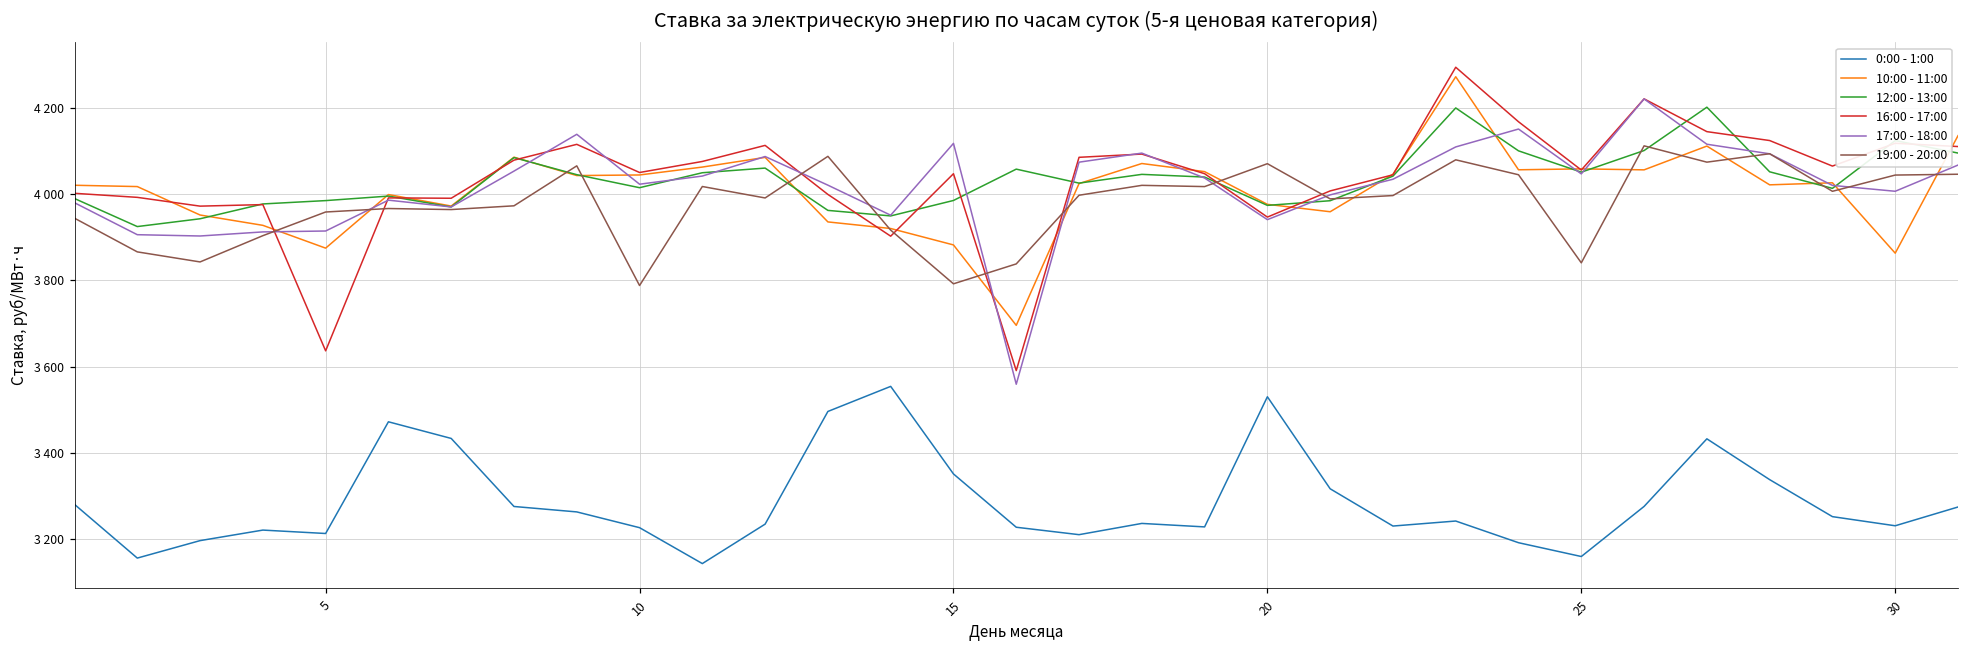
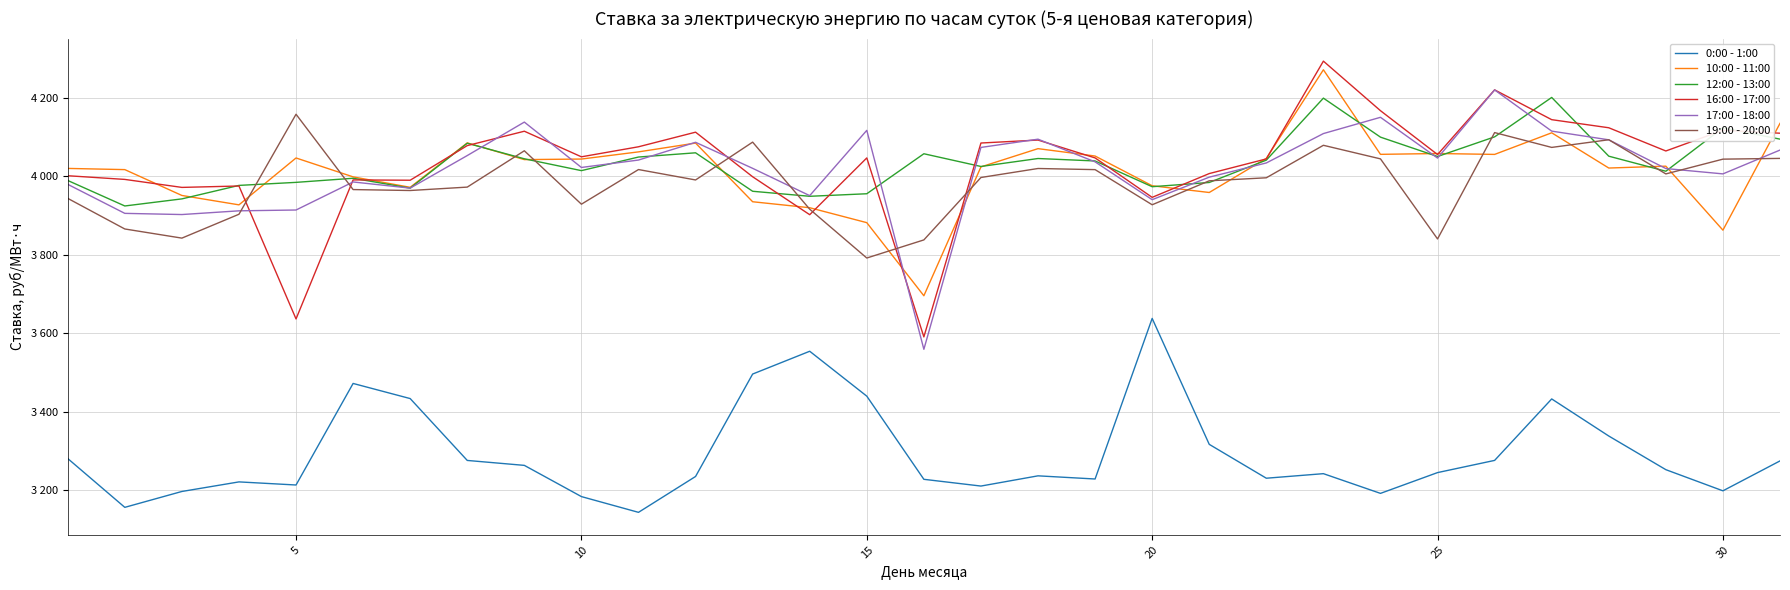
  {
    "0:00 - 1:00": {
      "5": 3210,
-     "10": 3230,
-     "15": 3350,
-     "20": 3530,
-     "25": 3160,
-     "30": 3230
+     "10": 3180,
+     "15": 3440,
+     "20": 3640,
+     "25": 3240,
+     "30": 3200
    },
    "10:00 - 11:00": {
-     "5": 3870,
+     "5": 4050,
      "15": 3880,
      "30": 3860
    },
    "12:00 - 13:00": {
      "5": 3980,
      "10": 4010,
-     "15": 3990
+     "15": 3960
    },
    "16:00 - 17:00": {
      "5": 3640,
      "15": 4050
    },
    "17:00 - 18:00": {
      "5": 3910,
      "10": 4020,
      "15": 4120,
      "30": 4010
    },
    "19:00 - 20:00": {
-     "5": 3960,
-     "10": 3790,
+     "5": 4160,
+     "10": 3930,
      "15": 3790,
-     "20": 4070,
+     "20": 3930,
      "25": 3840,
      "30": 4040
    }
  }
